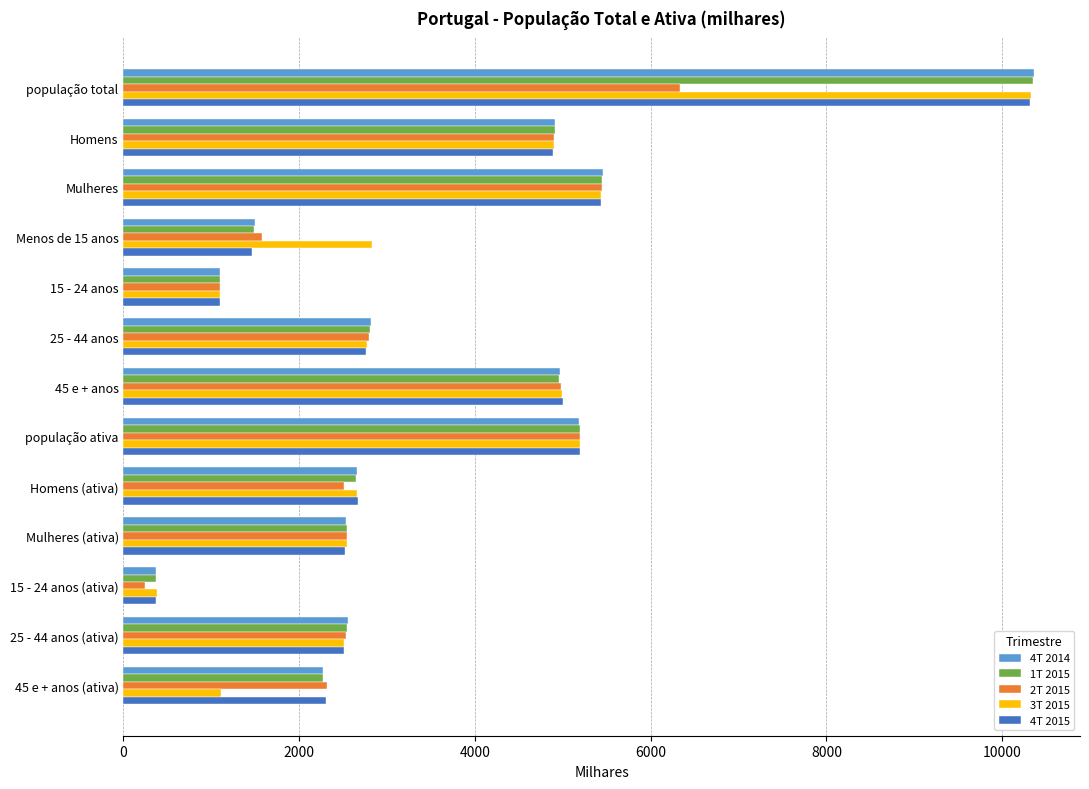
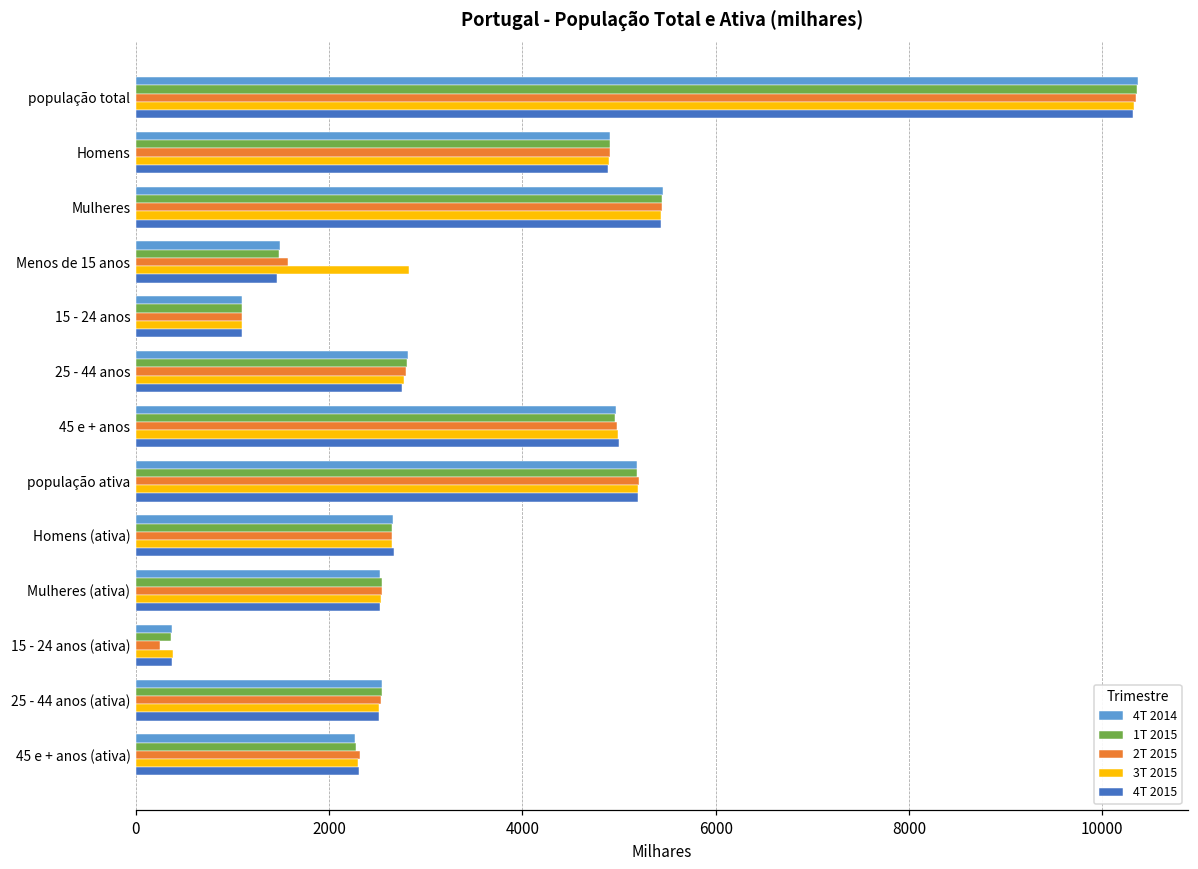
  {
    "1T 2015": {
      "população total": 10400,
      "Homens": 4900,
      "Mulheres": 5400,
      "Menos de 15 anos": 1500,
      "15 - 24 anos": 1100,
      "25 - 44 anos": 2800,
      "45 e + anos": 5000,
      "população ativa": 5200,
      "Homens (ativa)": 2600,
      "Mulheres (ativa)": 2500,
      "15 - 24 anos (ativa)": 400,
      "25 - 44 anos (ativa)": 2500,
      "45 e + anos (ativa)": 2300
    },
    "2T 2015": {
-     "população total": 6300,
+     "população total": 10300,
      "Homens": 4900,
      "Mulheres": 5400,
      "Menos de 15 anos": 1600,
      "15 - 24 anos": 1100,
      "25 - 44 anos": 2800,
      "45 e + anos": 5000,
      "população ativa": 5200,
-     "Homens (ativa)": 2500,
+     "Homens (ativa)": 2700,
      "Mulheres (ativa)": 2500,
      "15 - 24 anos (ativa)": 200,
      "25 - 44 anos (ativa)": 2500,
      "45 e + anos (ativa)": 2300
    },
    "3T 2015": {
      "população total": 10300,
      "Homens": 4900,
      "Mulheres": 5400,
      "Menos de 15 anos": 2800,
      "15 - 24 anos": 1100,
      "25 - 44 anos": 2800,
      "45 e + anos": 5000,
      "população ativa": 5200,
      "Homens (ativa)": 2700,
      "Mulheres (ativa)": 2500,
      "15 - 24 anos (ativa)": 400,
      "25 - 44 anos (ativa)": 2500,
-     "45 e + anos (ativa)": 1100
+     "45 e + anos (ativa)": 2300
    }
  }
